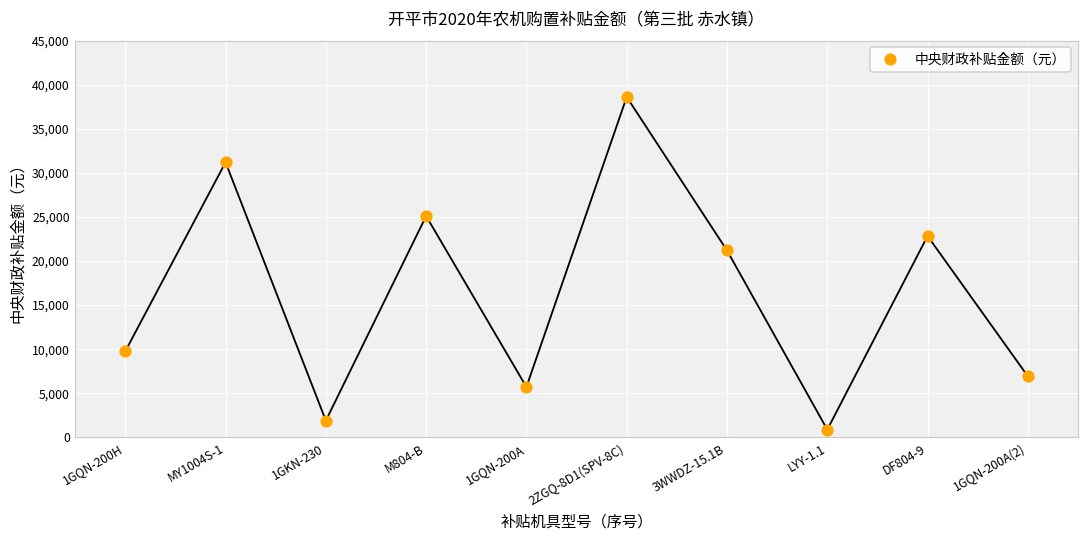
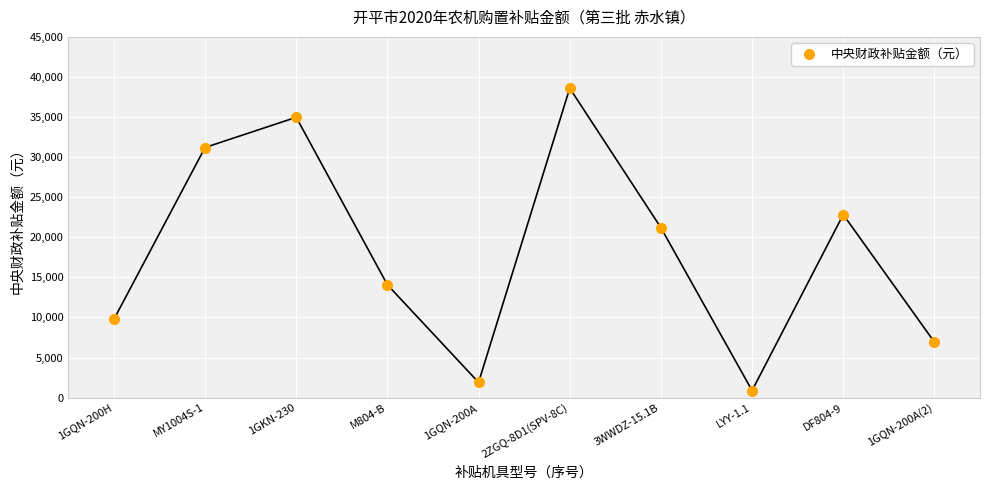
  {
    "1GQN-200H": "10,000",
    "MY1004S-1": "31,000",
-   "1GKN-230": "2,000",
-   "M804-B": "25,000",
-   "1GQN-200A": "6,000",
+   "1GKN-230": "35,000",
+   "M804-B": "14,000",
+   "1GQN-200A": "2,000",
    "2ZGQ-8D1(SPV-8C)": "39,000",
    "3WWDZ-15.1B": "21,000",
    "LYY-1.1": "1,000",
    "DF804-9": "23,000",
    "1GQN-200A(2)": "7,000"
  }
